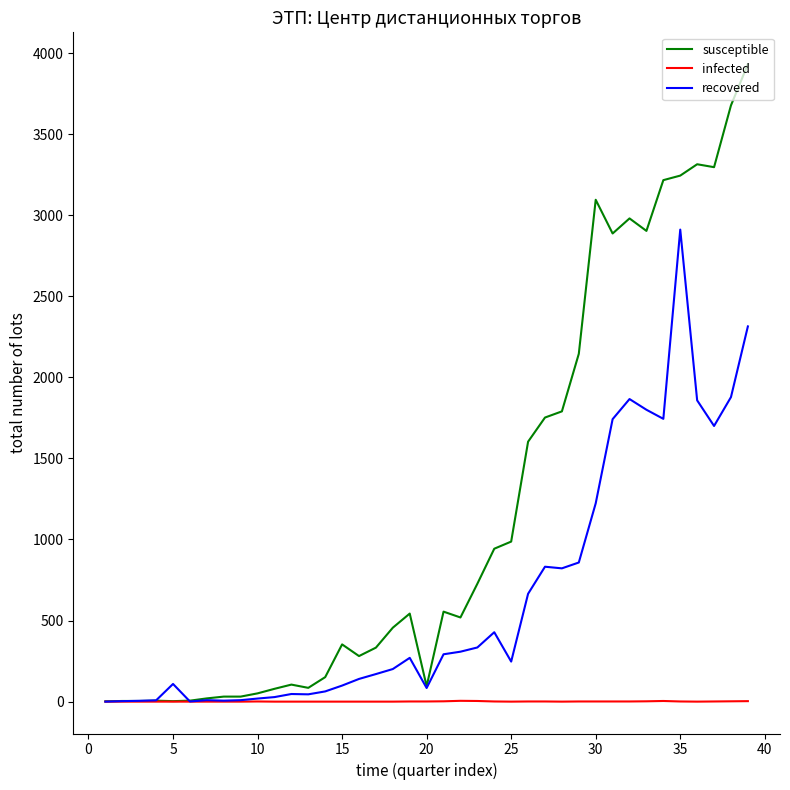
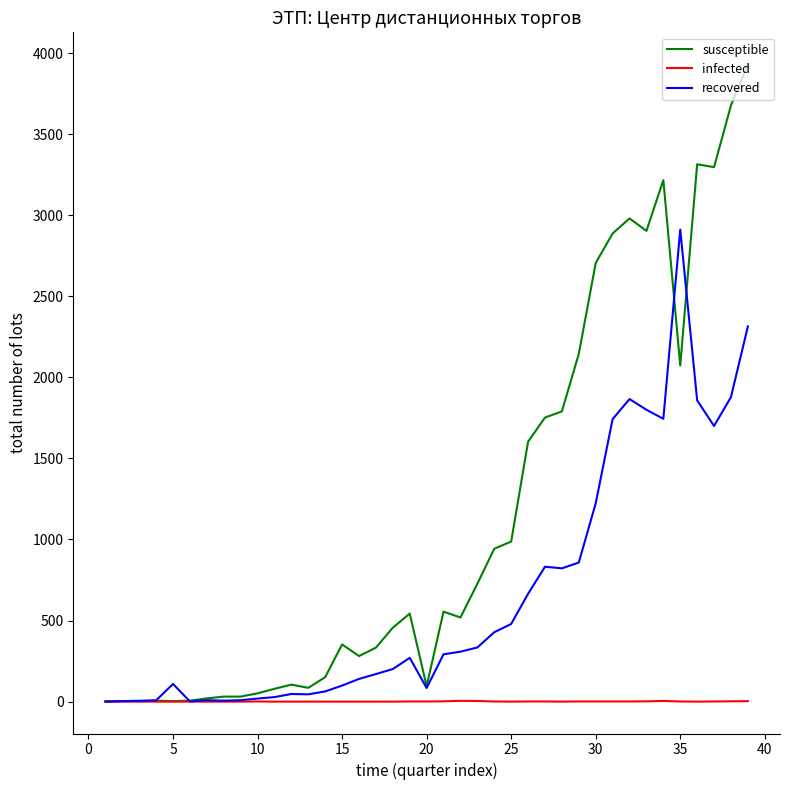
  {
    "susceptible": {
      "10": 50,
      "15": 350,
      "25": 990,
-     "30": 3100,
-     "35": 3240
+     "30": 2710,
+     "35": 2070
    },
    "infected": {
      "10": 0,
      "15": 0,
      "20": 0,
      "25": 0,
      "30": 0,
      "35": 0
    },
    "recovered": {
      "5": 110,
      "10": 20,
      "15": 100,
-     "25": 250,
+     "25": 480,
      "30": 1220,
      "35": 2910
    }
  }
